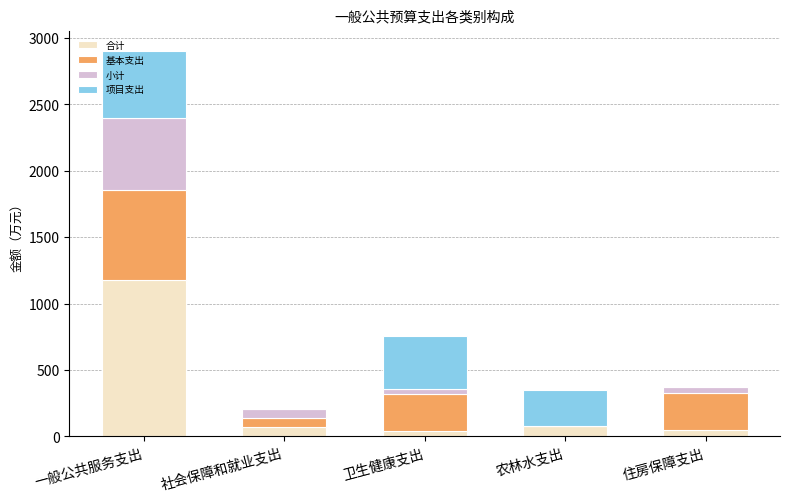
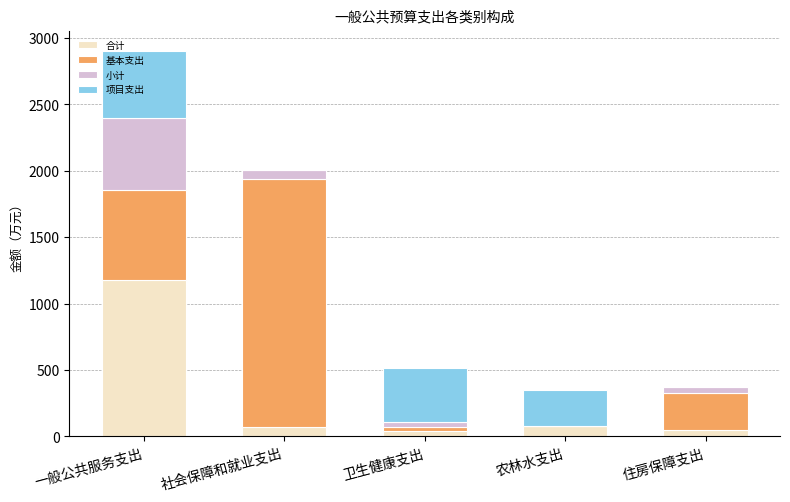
  {
    "基本支出": {
      "一般公共服务支出": 670,
-     "社会保障和就业支出": 70,
-     "卫生健康支出": 280,
+     "社会保障和就业支出": 1870,
+     "卫生健康支出": 40,
      "农林水支出": 0,
      "住房保障支出": 280
    },
    "项目支出": {
      "一般公共服务支出": 500,
      "社会保障和就业支出": 0,
      "卫生健康支出": 400,
      "农林水支出": 270,
      "住房保障支出": 0
    }
  }
